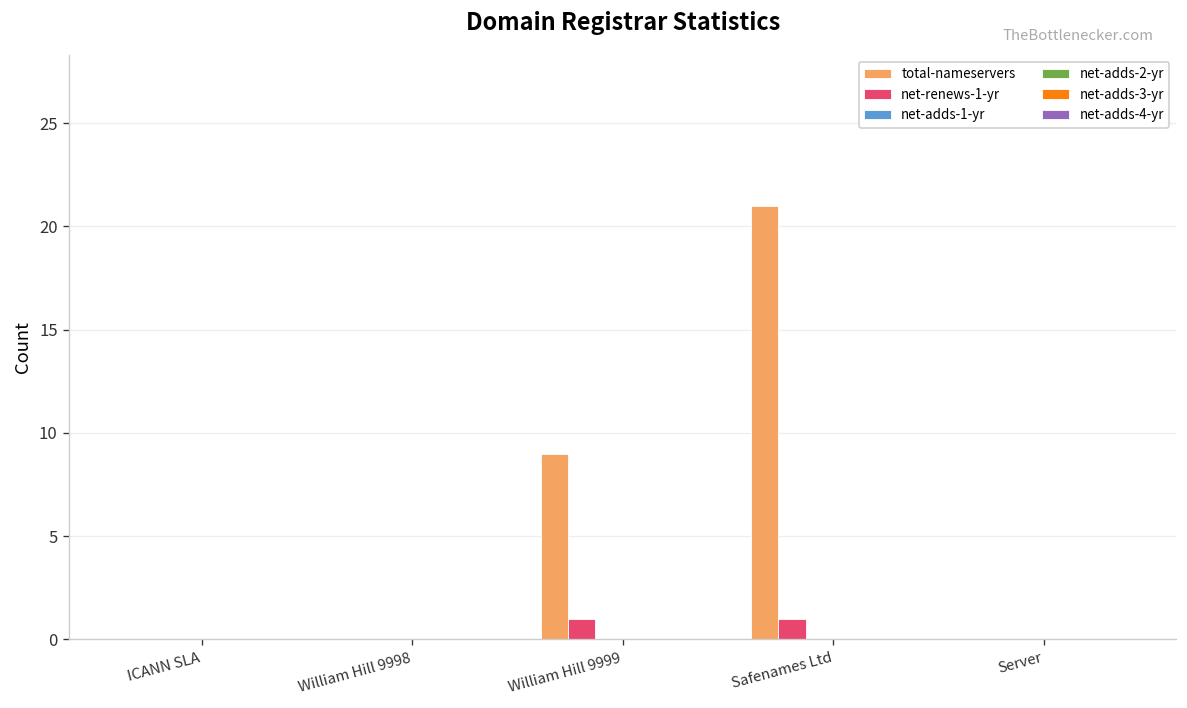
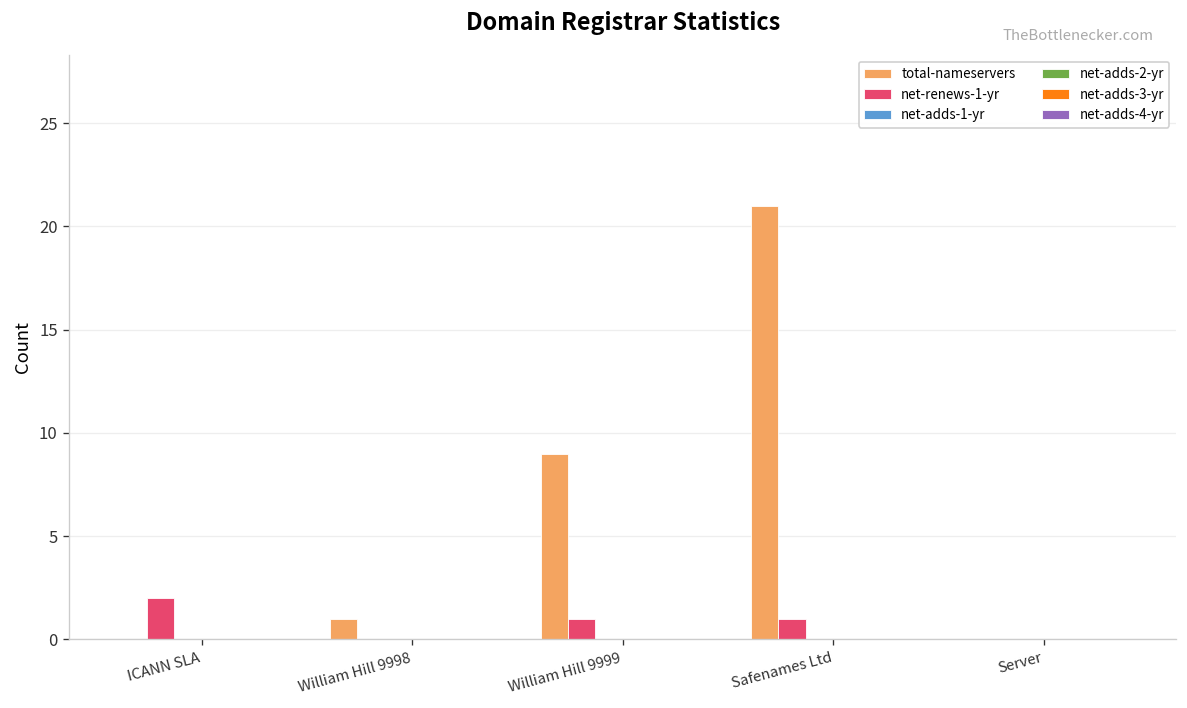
  {
    "total-nameservers": {
      "ICANN SLA": 0,
-     "William Hill 9998": 0,
+     "William Hill 9998": 1,
      "William Hill 9999": 9,
      "Safenames Ltd": 21,
      "Server": 0
    },
    "net-renews-1-yr": {
-     "ICANN SLA": 0,
+     "ICANN SLA": 2,
      "William Hill 9998": 0,
      "William Hill 9999": 1,
      "Safenames Ltd": 1,
      "Server": 0
    },
    "net-adds-1-yr": {
      "ICANN SLA": 0,
      "William Hill 9998": 0,
      "William Hill 9999": 0,
      "Safenames Ltd": 0,
      "Server": 0
    },
    "net-adds-2-yr": {
      "ICANN SLA": 0,
      "William Hill 9998": 0,
      "William Hill 9999": 0,
      "Safenames Ltd": 0,
      "Server": 0
    },
    "net-adds-3-yr": {
      "ICANN SLA": 0,
      "William Hill 9998": 0,
      "William Hill 9999": 0,
      "Safenames Ltd": 0,
      "Server": 0
    },
    "net-adds-4-yr": {
      "ICANN SLA": 0,
      "William Hill 9998": 0,
      "William Hill 9999": 0,
      "Safenames Ltd": 0,
      "Server": 0
    }
  }
